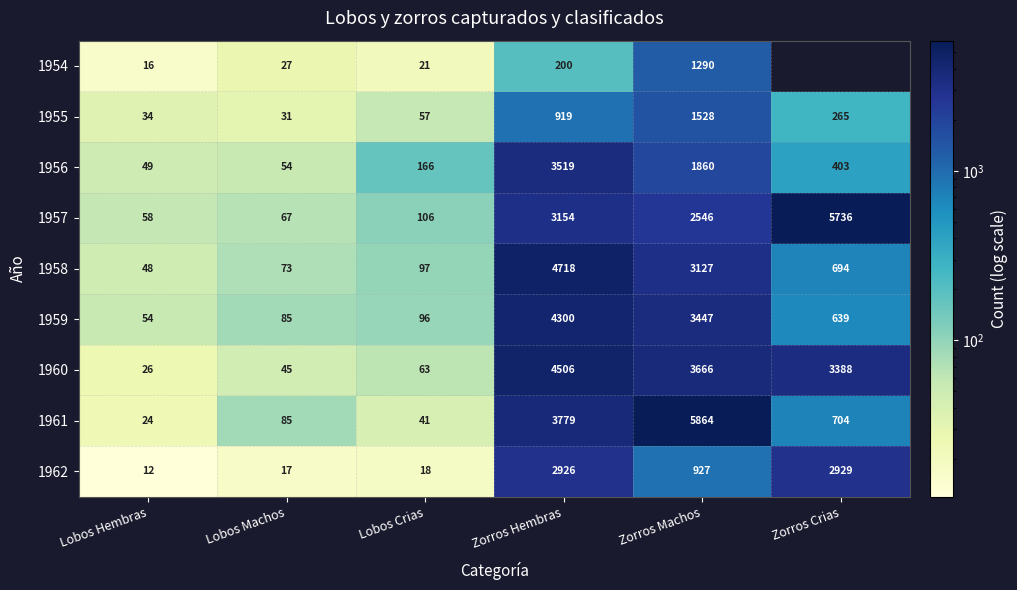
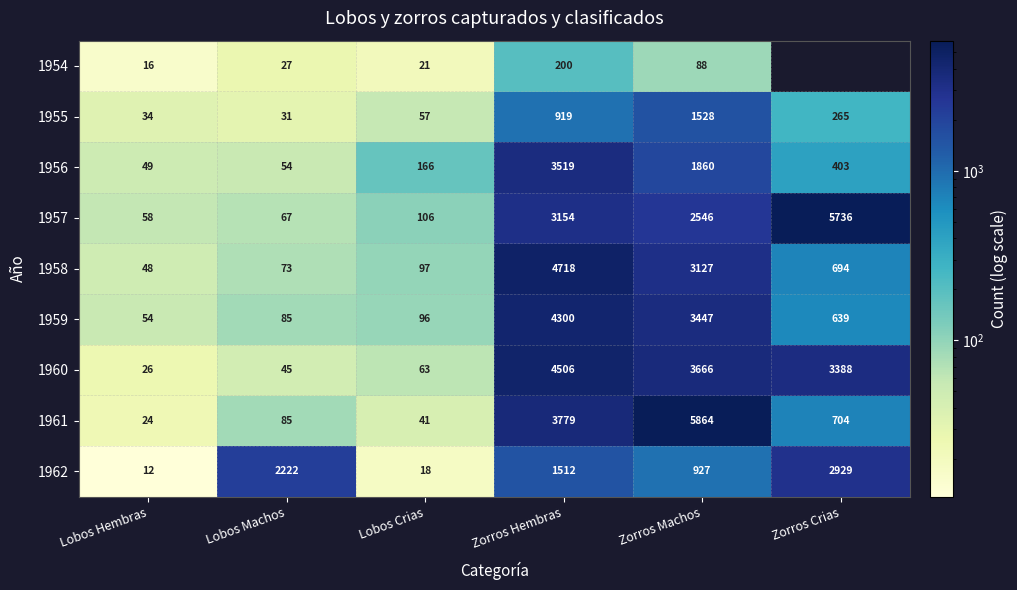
  {
    "1954": {
      "Lobos Hembras": 16,
      "Lobos Machos": 27,
      "Lobos Crias": 21,
      "Zorros Hembras": 200,
-     "Zorros Machos": 1290
+     "Zorros Machos": 88
    },
    "1955": {
      "Lobos Hembras": 34,
      "Lobos Machos": 31,
      "Lobos Crias": 57,
      "Zorros Hembras": 919,
      "Zorros Machos": 1528,
      "Zorros Crias": 265
    },
    "1956": {
      "Lobos Hembras": 49,
      "Lobos Machos": 54,
      "Lobos Crias": 166,
      "Zorros Hembras": 3519,
      "Zorros Machos": 1860,
      "Zorros Crias": 403
    },
    "1957": {
      "Lobos Hembras": 58,
      "Lobos Machos": 67,
      "Lobos Crias": 106,
      "Zorros Hembras": 3154,
      "Zorros Machos": 2546,
      "Zorros Crias": 5736
    },
    "1958": {
      "Lobos Hembras": 48,
      "Lobos Machos": 73,
      "Lobos Crias": 97,
      "Zorros Hembras": 4718,
      "Zorros Machos": 3127,
      "Zorros Crias": 694
    },
    "1959": {
      "Lobos Hembras": 54,
      "Lobos Machos": 85,
      "Lobos Crias": 96,
      "Zorros Hembras": 4300,
      "Zorros Machos": 3447,
      "Zorros Crias": 639
    },
    "1960": {
      "Lobos Hembras": 26,
      "Lobos Machos": 45,
      "Lobos Crias": 63,
      "Zorros Hembras": 4506,
      "Zorros Machos": 3666,
      "Zorros Crias": 3388
    },
    "1961": {
      "Lobos Hembras": 24,
      "Lobos Machos": 85,
      "Lobos Crias": 41,
      "Zorros Hembras": 3779,
      "Zorros Machos": 5864,
      "Zorros Crias": 704
    },
    "1962": {
      "Lobos Hembras": 12,
-     "Lobos Machos": 17,
+     "Lobos Machos": 2222,
      "Lobos Crias": 18,
-     "Zorros Hembras": 2926,
+     "Zorros Hembras": 1512,
      "Zorros Machos": 927,
      "Zorros Crias": 2929
    }
  }
